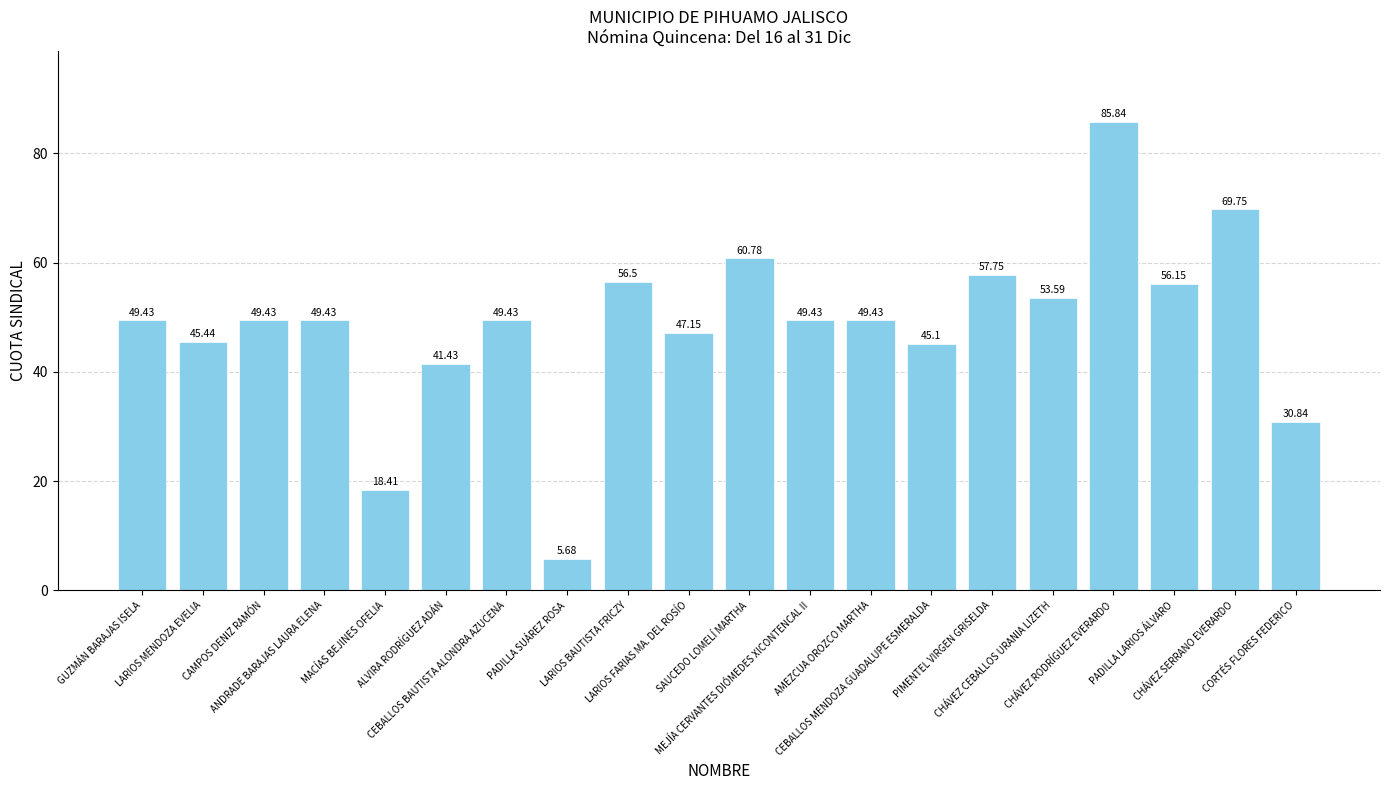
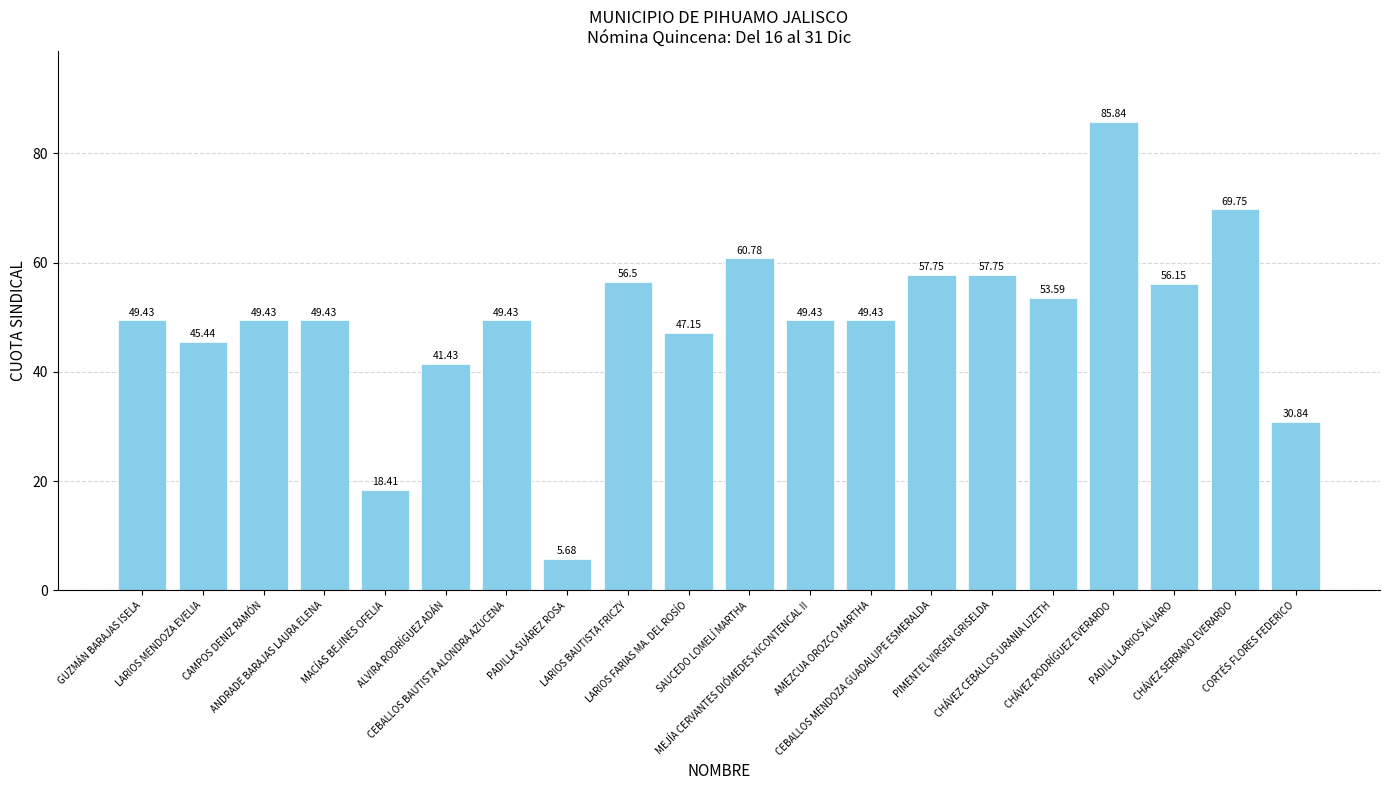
  {
    "GUZMÁN BARAJAS ISELA": 49.43,
    "LARIOS MENDOZA EVELIA": 45.44,
    "CAMPOS DENIZ RAMÓN": 49.43,
    "ANDRADE BARAJAS LAURA ELENA": 49.43,
    "MACÍAS BEJINES OFELIA": 18.41,
    "ALVIRA RODRÍGUEZ ADÁN": 41.43,
    "CEBALLOS BAUTISTA ALONDRA AZUCENA": 49.43,
    "PADILLA SUÁREZ ROSA": 5.68,
    "LARIOS BAUTISTA FRICZY": 56.5,
    "LARIOS FARIAS MA. DEL ROSÍO": 47.15,
    "SAUCEDO LOMELÍ MARTHA": 60.78,
    "MEJÍA CERVANTES DIÓMEDES XICONTENCAL II": 49.43,
    "AMEZCUA OROZCO MARTHA": 49.43,
-   "CEBALLOS MENDOZA GUADALUPE ESMERALDA": 45.1,
+   "CEBALLOS MENDOZA GUADALUPE ESMERALDA": 57.75,
    "PIMENTEL VIRGEN GRISELDA": 57.75,
    "CHÁVEZ CEBALLOS URANIA LIZETH": 53.59,
    "CHÁVEZ RODRÍGUEZ EVERARDO": 85.84,
    "PADILLA LARIOS ÁLVARO": 56.15,
    "CHÁVEZ SERRANO EVERARDO": 69.75,
    "CORTÉS FLORES FEDERICO": 30.84
  }
